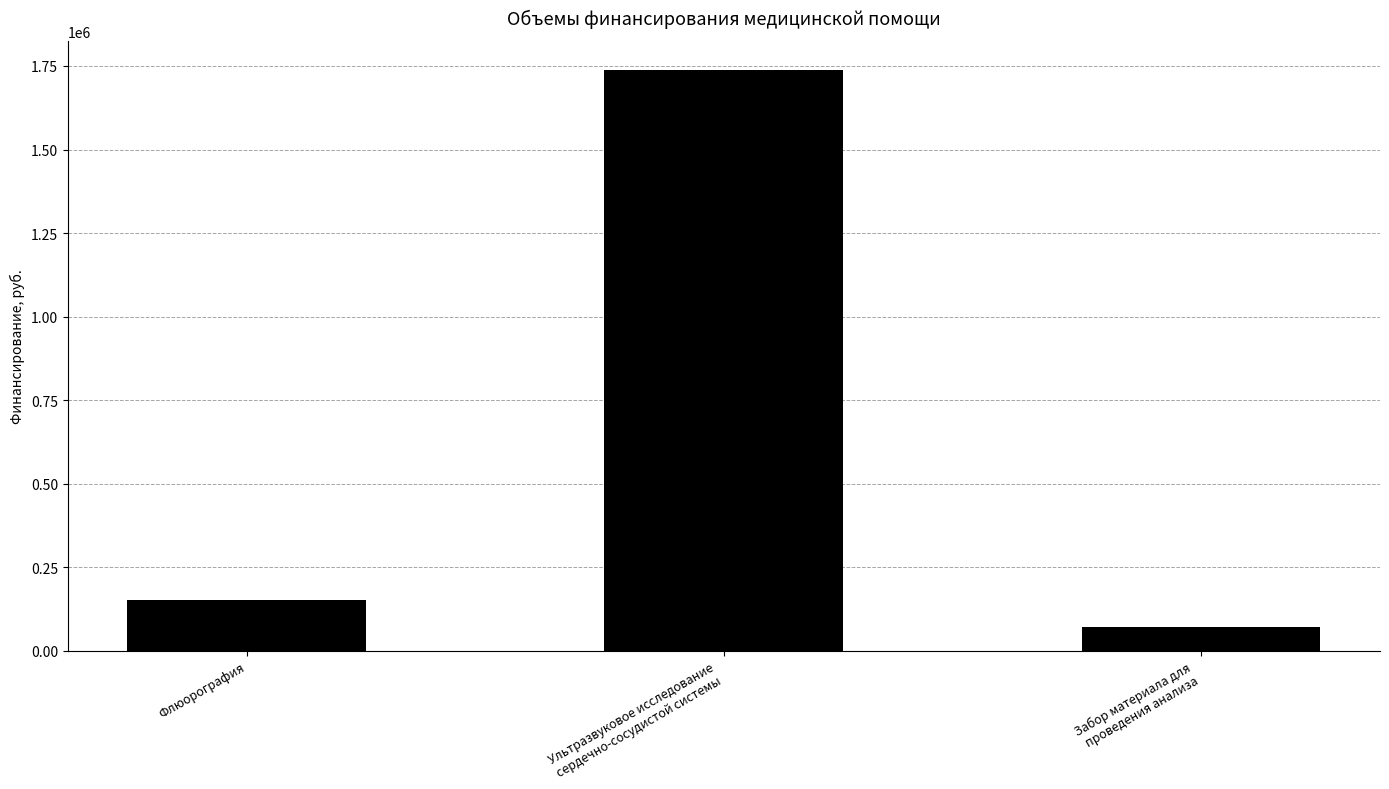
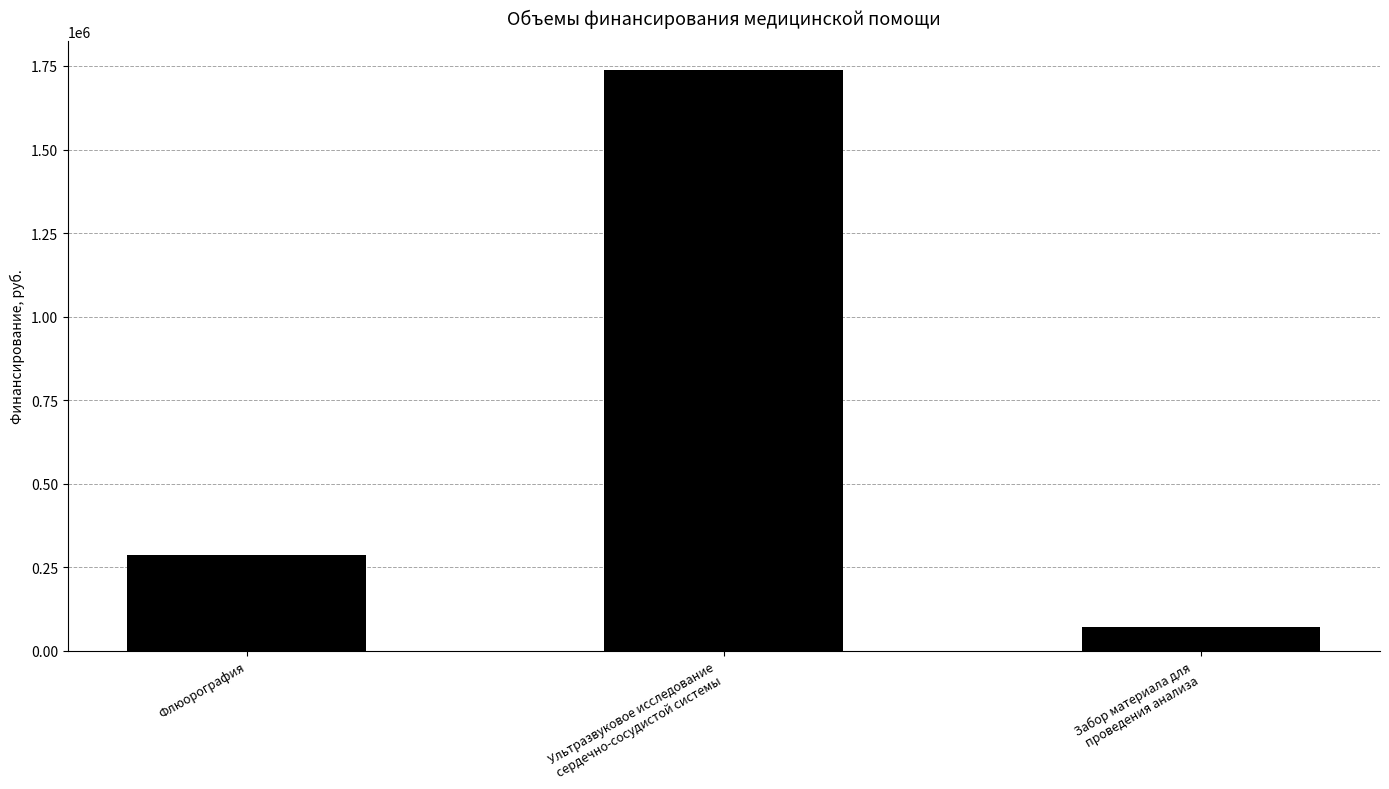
  {
-   "Флюорография": 150000,
+   "Флюорография": 290000,
    "Ультразвуковое исследование сердечно-сосудистой системы": 1740000,
    "Забор материала для проведения анализа": 70000
  }
